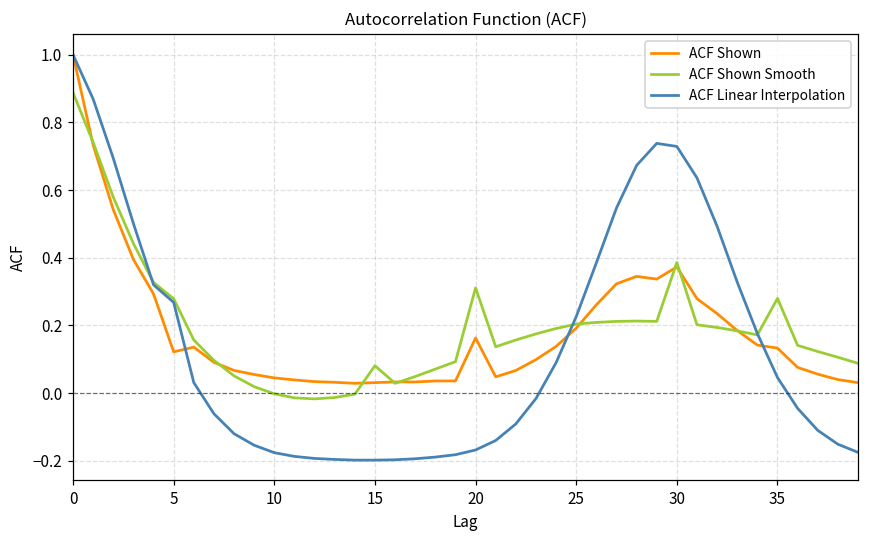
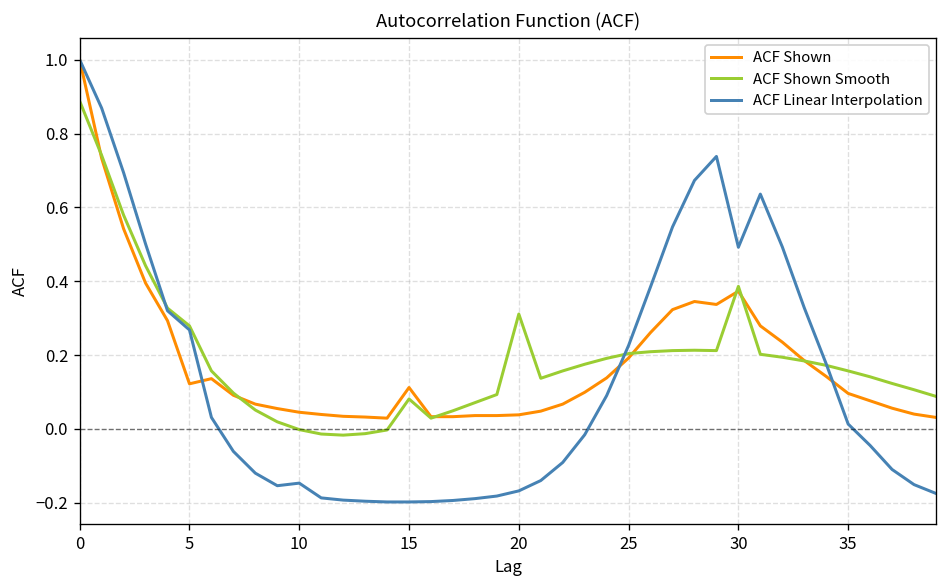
  {
    "ACF Shown": {
      "5": 0.12,
      "10": 0.05,
-     "15": 0.03,
-     "20": 0.16,
+     "15": 0.11,
+     "20": 0.04,
      "25": 0.19,
      "30": 0.37,
-     "35": 0.13
+     "35": 0.10
    },
    "ACF Shown Smooth": {
      "0": 0.89,
      "5": 0.28,
      "10": 0.00,
      "15": 0.08,
      "20": 0.31,
      "25": 0.20,
      "30": 0.39,
-     "35": 0.28
+     "35": 0.16
    },
    "ACF Linear Interpolation": {
      "5": 0.27,
-     "10": -0.18,
+     "10": -0.15,
      "15": -0.20,
      "20": -0.17,
      "25": 0.23,
-     "30": 0.73,
-     "35": 0.05
+     "30": 0.49,
+     "35": 0.01
    }
  }
